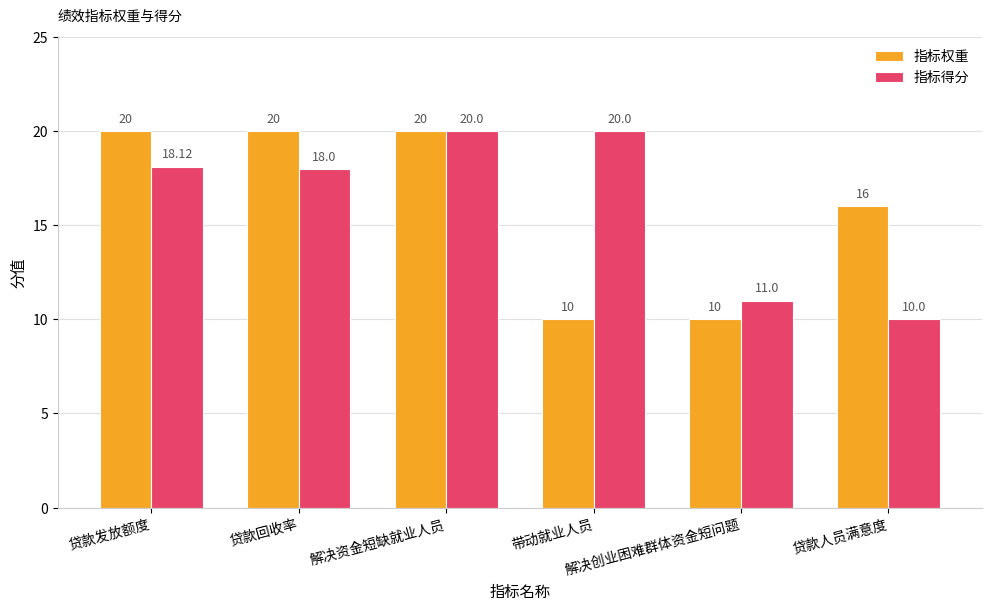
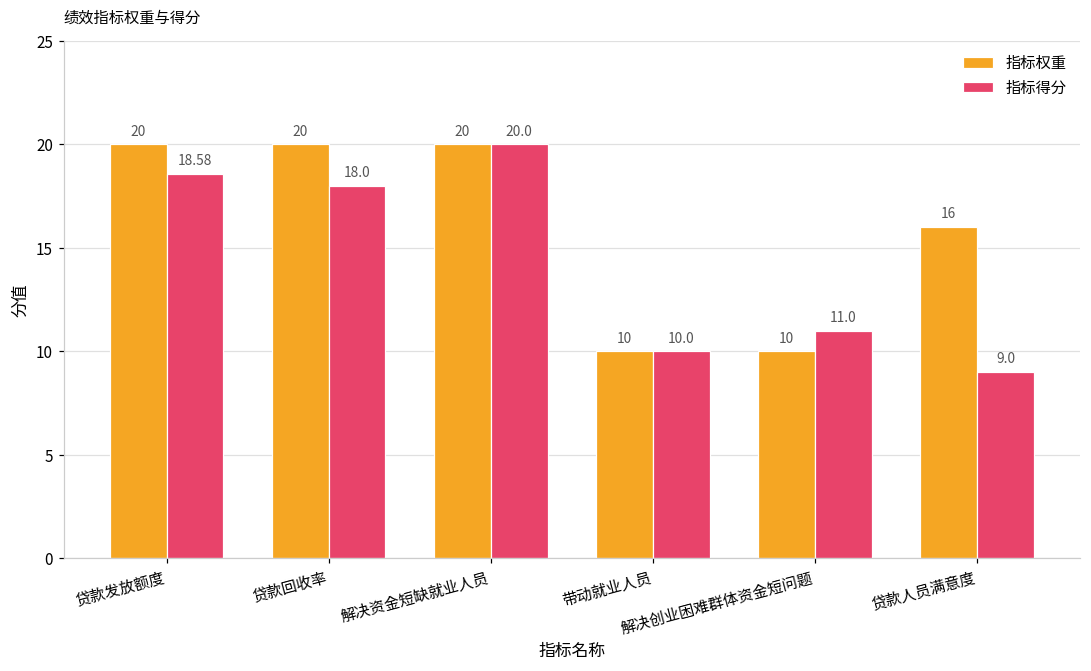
  {
    "指标权重": {
      "贷款发放额度": 20,
      "贷款回收率": 20,
      "解决资金短缺就业人员": 20,
      "带动就业人员": 10,
      "解决创业困难群体资金短问题": 10,
      "贷款人员满意度": 16
    },
    "指标得分": {
-     "贷款发放额度": 18.12,
+     "贷款发放额度": 18.58,
      "贷款回收率": 18.0,
      "解决资金短缺就业人员": 20.0,
-     "带动就业人员": 20.0,
+     "带动就业人员": 10.0,
      "解决创业困难群体资金短问题": 11.0,
-     "贷款人员满意度": 10.0
+     "贷款人员满意度": 9.0
    }
  }
